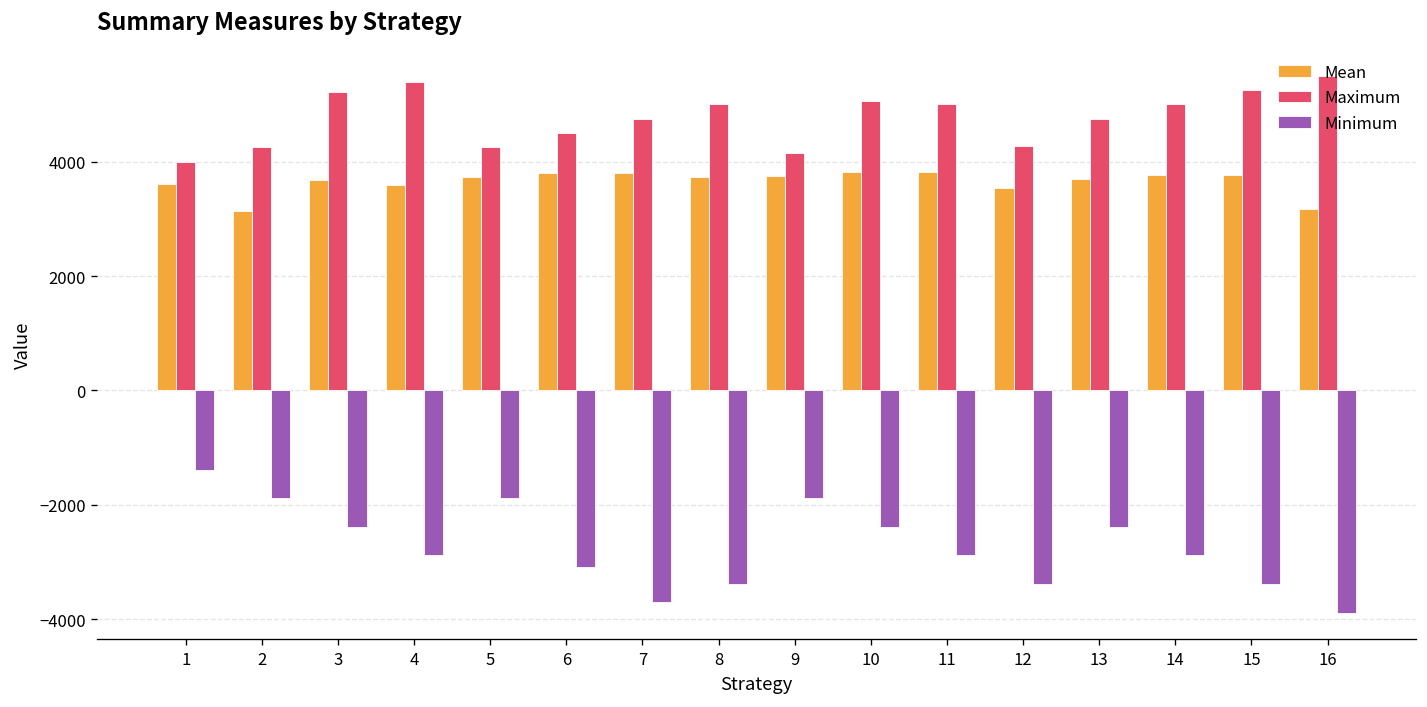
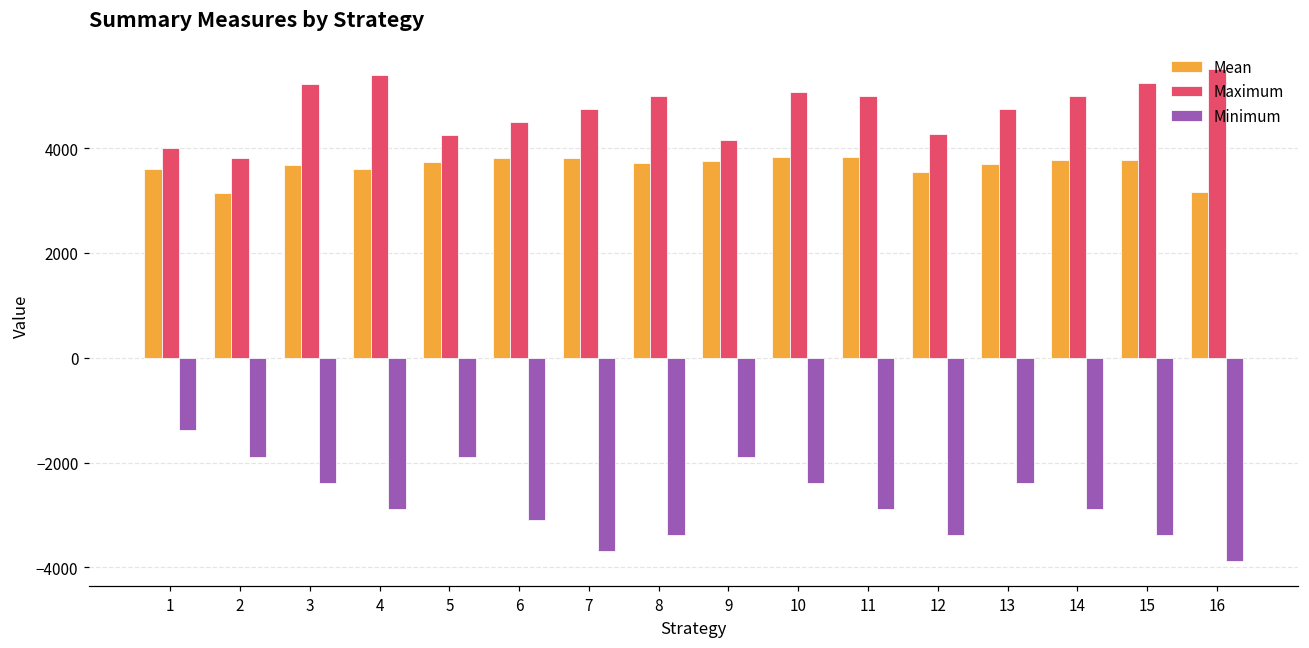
  {
    "Mean": {
      "1": 3600,
      "2": 3100,
      "3": 3700,
      "4": 3600,
      "5": 3700,
      "6": 3800,
      "7": 3800,
      "8": 3700,
      "9": 3800,
      "10": 3800,
      "11": 3800,
      "12": 3500,
      "13": 3700,
      "14": 3800,
      "15": 3800,
      "16": 3200
    },
    "Maximum": {
      "1": 4000,
-     "2": 4300,
+     "2": 3800,
      "3": 5200,
      "4": 5400,
      "5": 4300,
      "6": 4500,
      "7": 4800,
      "8": 5000,
      "9": 4200,
      "10": 5100,
      "11": 5000,
      "12": 4300,
      "13": 4800,
      "14": 5000,
      "15": 5300,
      "16": 5500
    },
    "Minimum": {
      "1": -1400,
      "2": -1900,
      "3": -2400,
      "4": -2900,
      "5": -1900,
      "6": -3100,
      "7": -3700,
      "8": -3400,
      "9": -1900,
      "10": -2400,
      "11": -2900,
      "12": -3400,
      "13": -2400,
      "14": -2900,
      "15": -3400,
      "16": -3900
    }
  }
